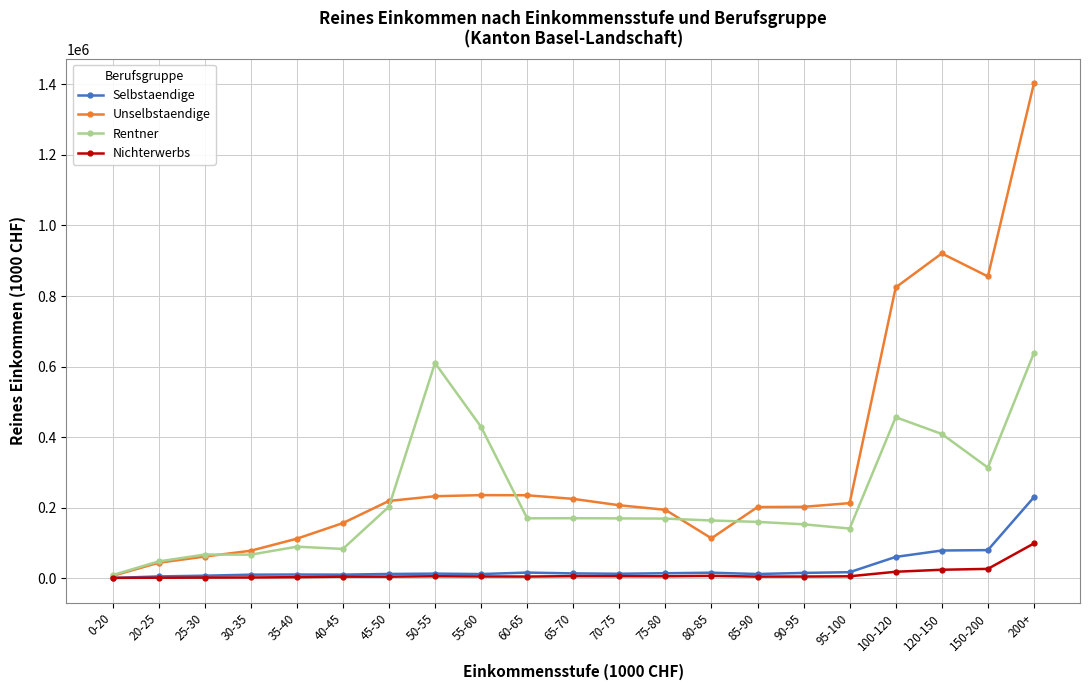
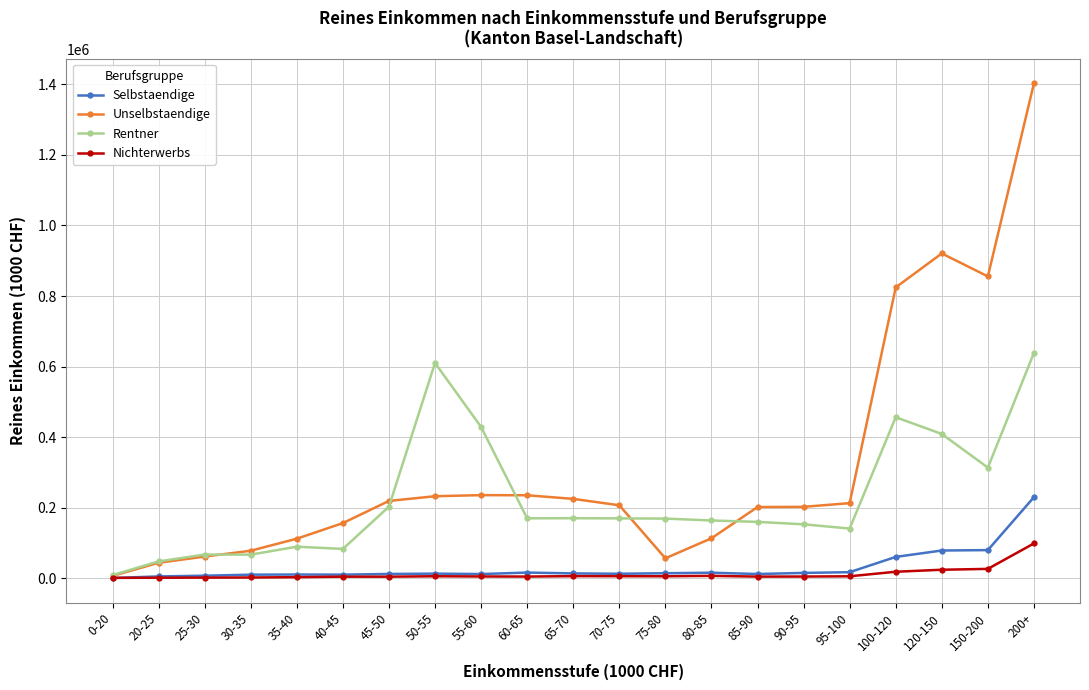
  {
    "Selbstaendige": {
      "30-35": 10000,
      "35-40": 10000,
      "45-50": 10000,
      "50-55": 10000,
      "60-65": 20000,
      "65-70": 10000,
      "75-80": 10000,
      "80-85": 20000,
      "85-90": 10000,
      "90-95": 10000,
      "95-100": 20000,
      "100-120": 60000,
      "120-150": 80000,
      "150-200": 80000,
      "200+": 230000
    },
    "Unselbstaendige": {
      "30-35": 80000,
      "35-40": 110000,
      "40-45": 160000,
      "45-50": 220000,
      "50-55": 230000,
      "55-60": 240000,
      "60-65": 240000,
      "65-70": 220000,
      "70-75": 210000,
-     "75-80": 190000,
+     "75-80": 60000,
      "80-85": 110000,
      "85-90": 200000,
      "90-95": 200000,
      "95-100": 210000,
      "100-120": 820000,
      "120-150": 920000,
      "150-200": 860000,
      "200+": 1400000
    },
    "Rentner": {
      "30-35": 70000,
      "35-40": 90000,
      "40-45": 80000,
      "45-50": 200000,
      "50-55": 610000,
      "55-60": 430000,
      "60-65": 170000,
      "65-70": 170000,
      "70-75": 170000,
      "75-80": 170000,
      "80-85": 160000,
      "85-90": 160000,
      "90-95": 150000,
      "95-100": 140000,
      "100-120": 460000,
      "120-150": 410000,
      "150-200": 310000,
      "200+": 640000
    },
    "Nichterwerbs": {
      "30-35": 0,
      "35-40": 0,
      "45-50": 0,
      "50-55": 10000,
      "60-65": 0,
      "65-70": 10000,
      "75-80": 10000,
      "80-85": 10000,
      "85-90": 0,
      "90-95": 0,
      "95-100": 10000,
      "100-120": 20000,
      "120-150": 20000,
      "150-200": 30000,
      "200+": 100000
    }
  }
